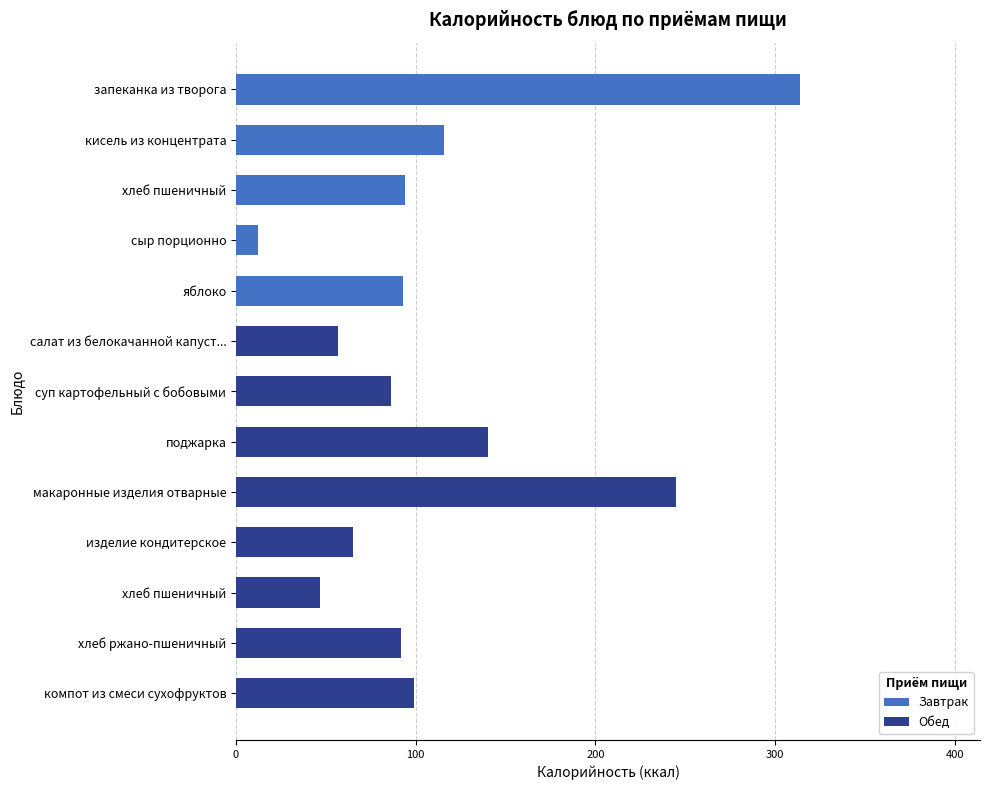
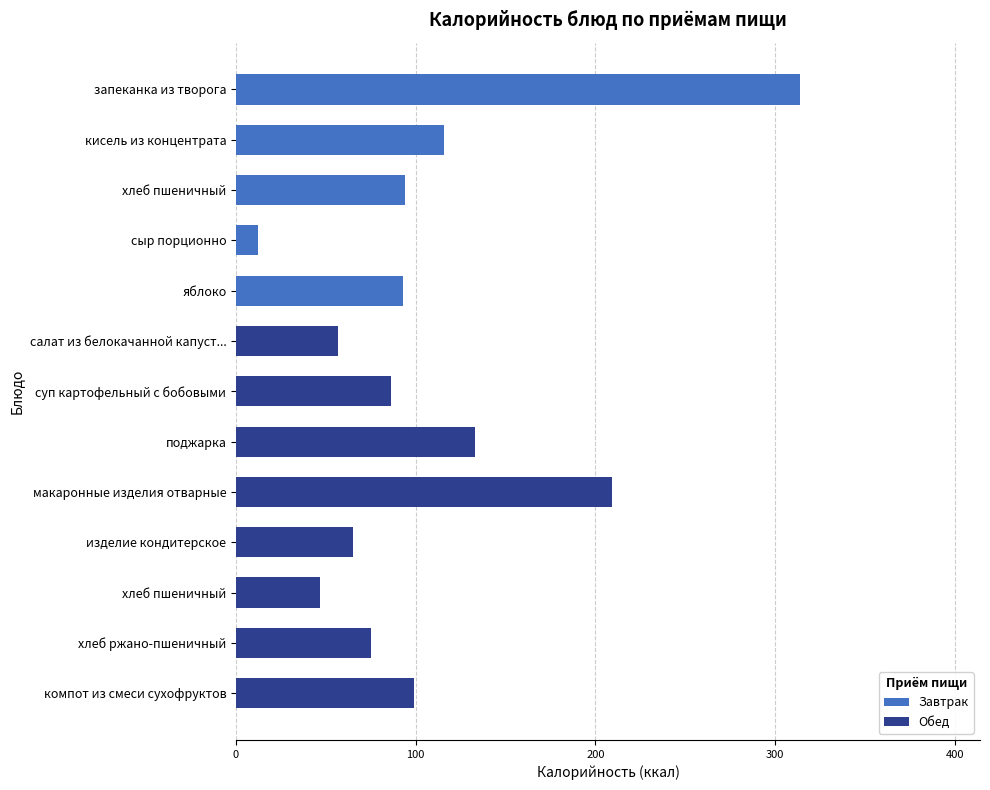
  {
    "Завтрак": {
      "запеканка из творога": 314,
      "кисель из концентрата": 116,
      "сыр порционно": 12,
      "яблоко": 93,
      "салат из белокачанной капуст...": 0,
      "суп картофельный с бобовыми": 0,
      "поджарка": 0,
      "макаронные изделия отварные": 0,
      "изделие кондитерское": 0,
      "хлеб ржано-пшеничный": 0,
      "компот из смеси сухофруктов": 0
    },
    "Обед": {
-     "поджарка": 140,
-     "макаронные изделия отварные": 245,
-     "хлеб ржано-пшеничный": 92
+     "поджарка": 133,
+     "макаронные изделия отварные": 209,
+     "хлеб ржано-пшеничный": 75
    }
  }
